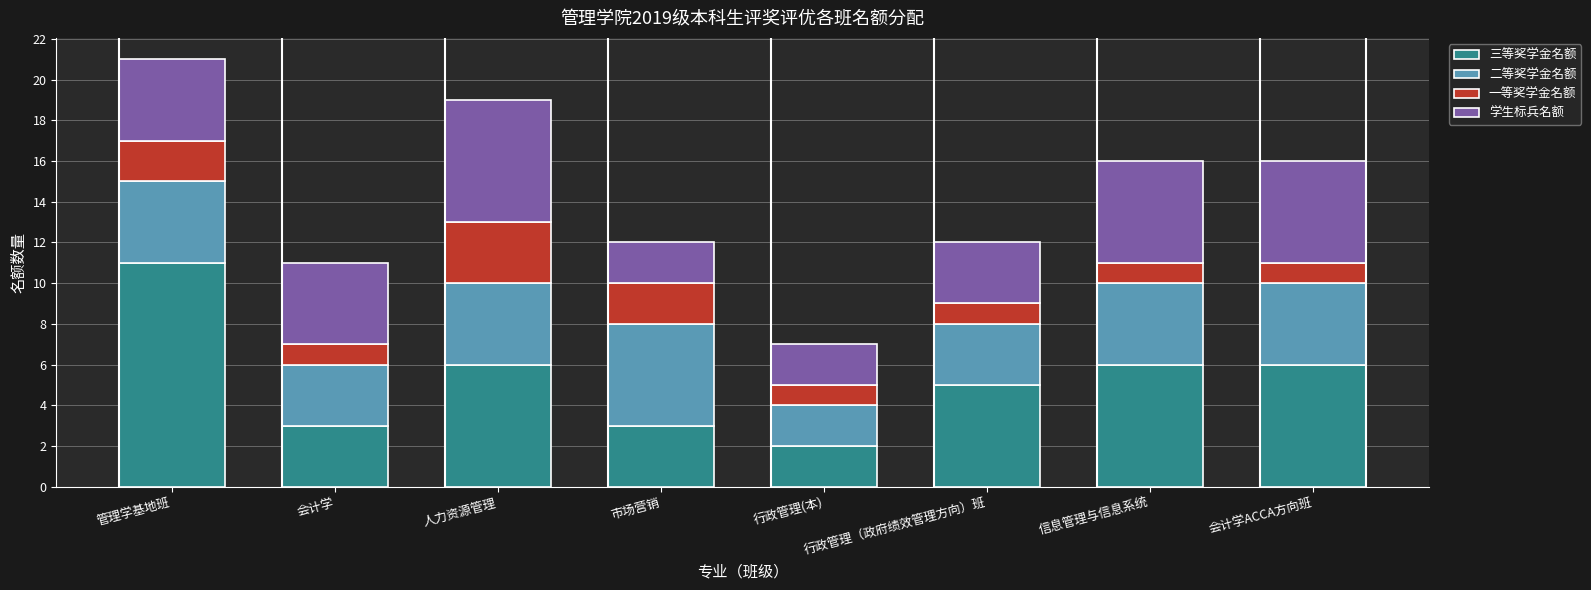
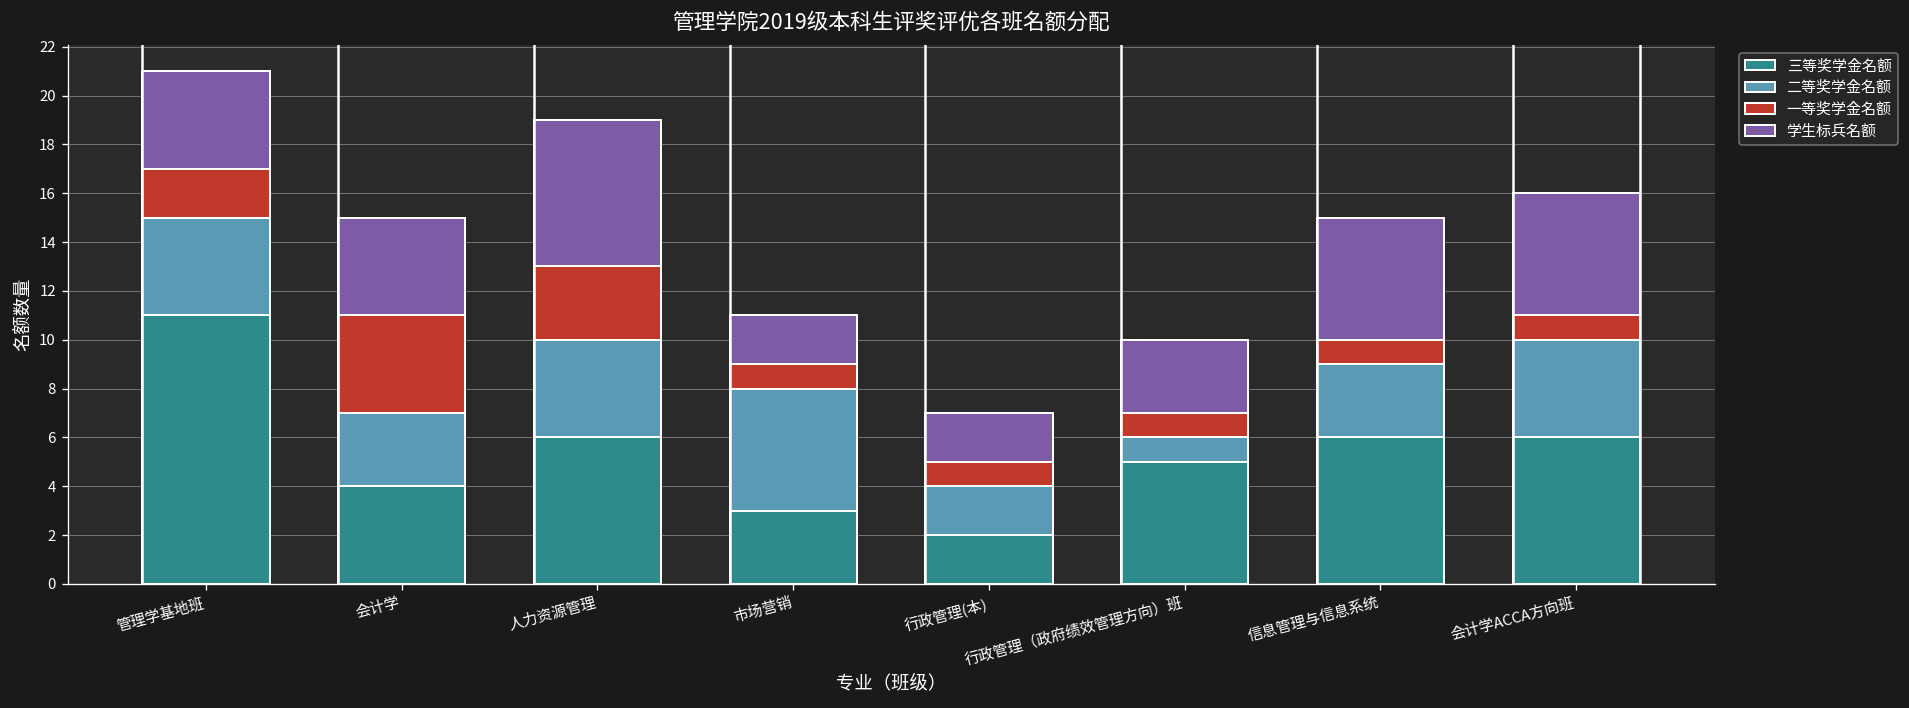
  {
    "三等奖学金名额": {
      "管理学基地班": 11,
-     "会计学": 3,
+     "会计学": 4,
      "人力资源管理": 6,
      "市场营销": 3,
      "行政管理(本)": 2,
      "行政管理（政府绩效管理方向）班": 5,
      "信息管理与信息系统": 6,
      "会计学ACCA方向班": 6
    },
    "二等奖学金名额": {
      "管理学基地班": 4,
      "会计学": 3,
      "人力资源管理": 4,
      "市场营销": 5,
      "行政管理(本)": 2,
-     "行政管理（政府绩效管理方向）班": 3,
-     "信息管理与信息系统": 4,
+     "行政管理（政府绩效管理方向）班": 1,
+     "信息管理与信息系统": 3,
      "会计学ACCA方向班": 4
    },
    "一等奖学金名额": {
      "管理学基地班": 2,
-     "会计学": 1,
+     "会计学": 4,
      "人力资源管理": 3,
-     "市场营销": 2,
+     "市场营销": 1,
      "行政管理(本)": 1,
      "行政管理（政府绩效管理方向）班": 1,
      "信息管理与信息系统": 1,
      "会计学ACCA方向班": 1
    },
    "学生标兵名额": {
      "管理学基地班": 4,
      "会计学": 4,
      "人力资源管理": 6,
      "市场营销": 2,
      "行政管理(本)": 2,
      "行政管理（政府绩效管理方向）班": 3,
      "信息管理与信息系统": 5,
      "会计学ACCA方向班": 5
    }
  }
